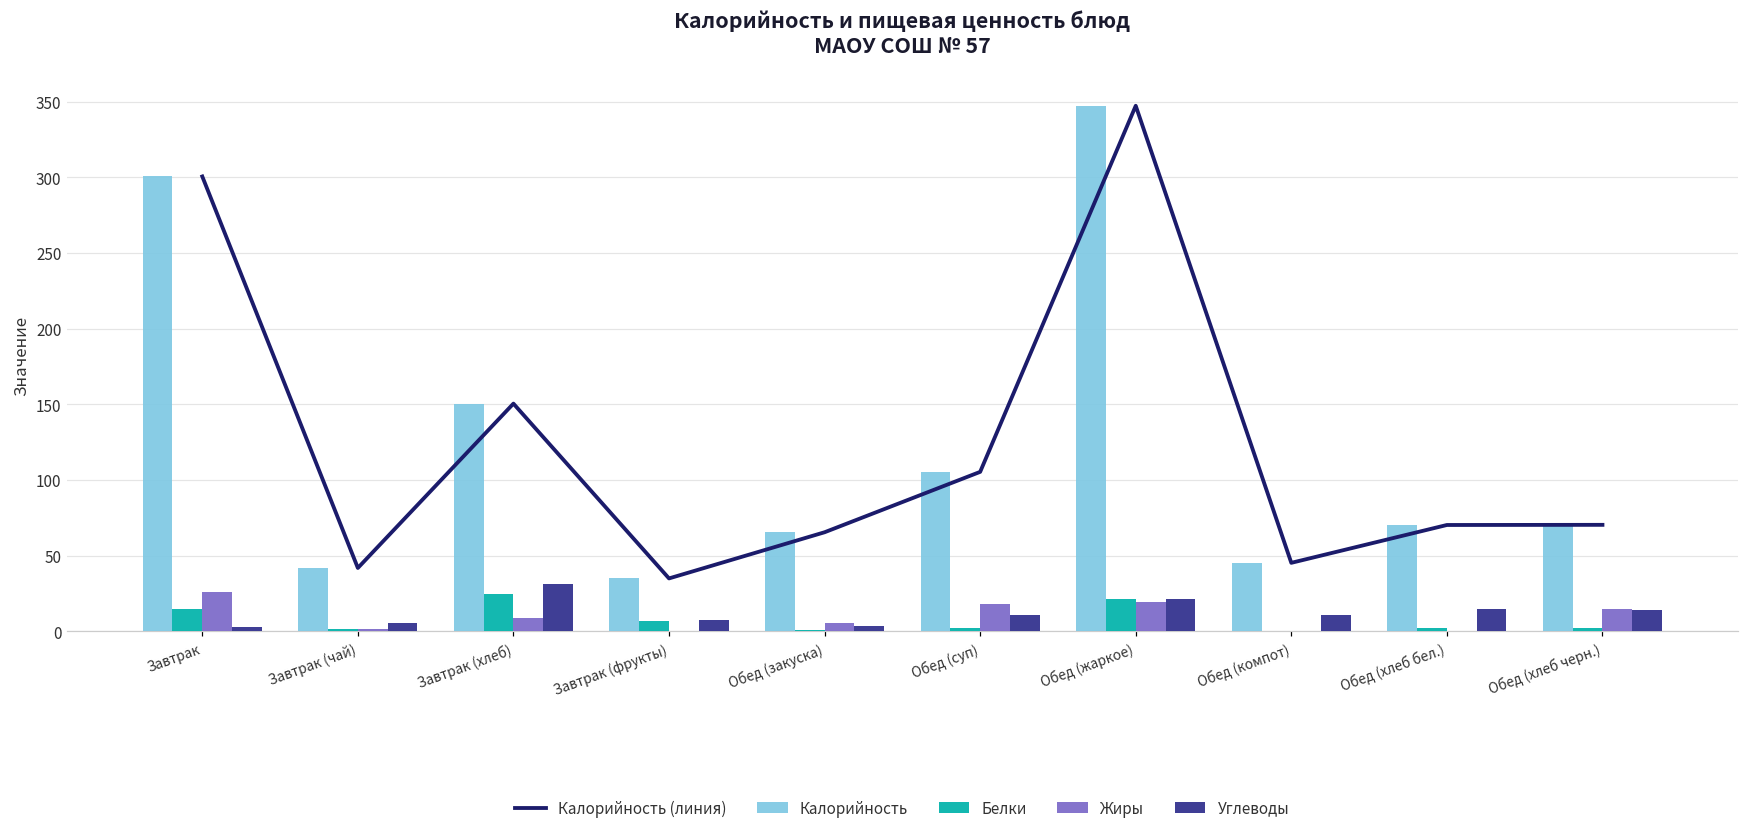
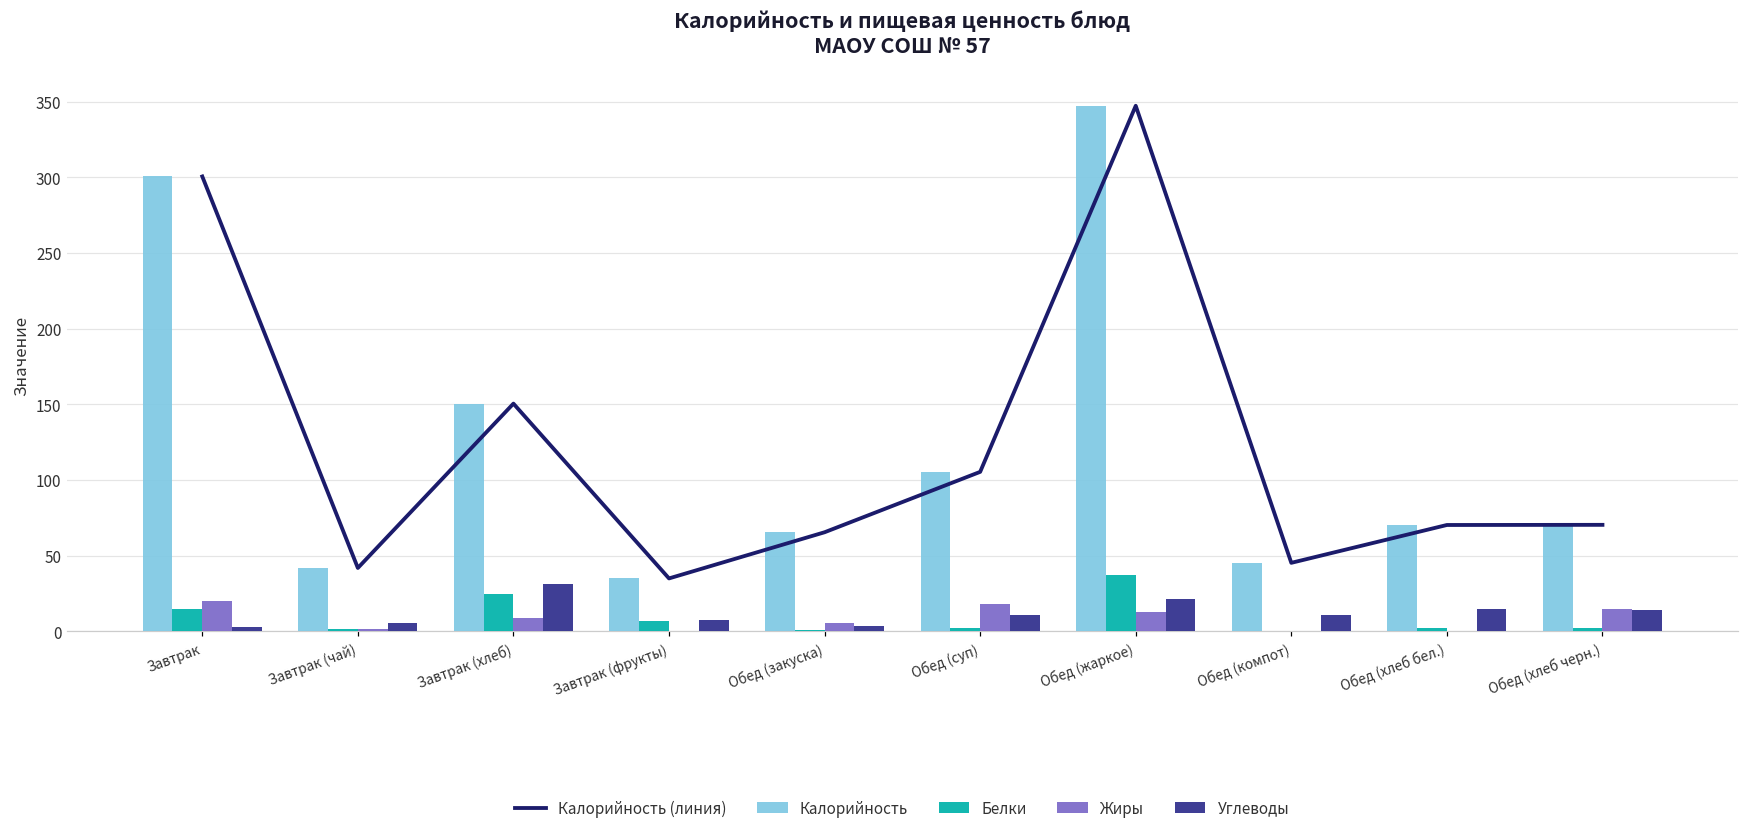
  {
    "Калорийность": {
      "Завтрак": 301,
      "Завтрак (чай)": 42,
      "Завтрак (хлеб)": 151,
      "Завтрак (фрукты)": 35,
      "Обед (закуска)": 66,
      "Обед (суп)": 105,
      "Обед (жаркое)": 347,
      "Обед (компот)": 45,
      "Обед (хлеб бел.)": 70,
      "Обед (хлеб черн.)": 70
    },
    "Белки": {
      "Завтрак": 15,
      "Завтрак (хлеб)": 25,
      "Завтрак (фрукты)": 7,
      "Обед (суп)": 2,
-     "Обед (жаркое)": 22,
+     "Обед (жаркое)": 37,
      "Обед (хлеб бел.)": 2,
      "Обед (хлеб черн.)": 2
    },
    "Жиры": {
-     "Завтрак": 26,
+     "Завтрак": 20,
      "Завтрак (хлеб)": 9,
      "Обед (закуска)": 5,
      "Обед (суп)": 18,
-     "Обед (жаркое)": 19,
+     "Обед (жаркое)": 13,
      "Обед (хлеб черн.)": 15
    }
  }
